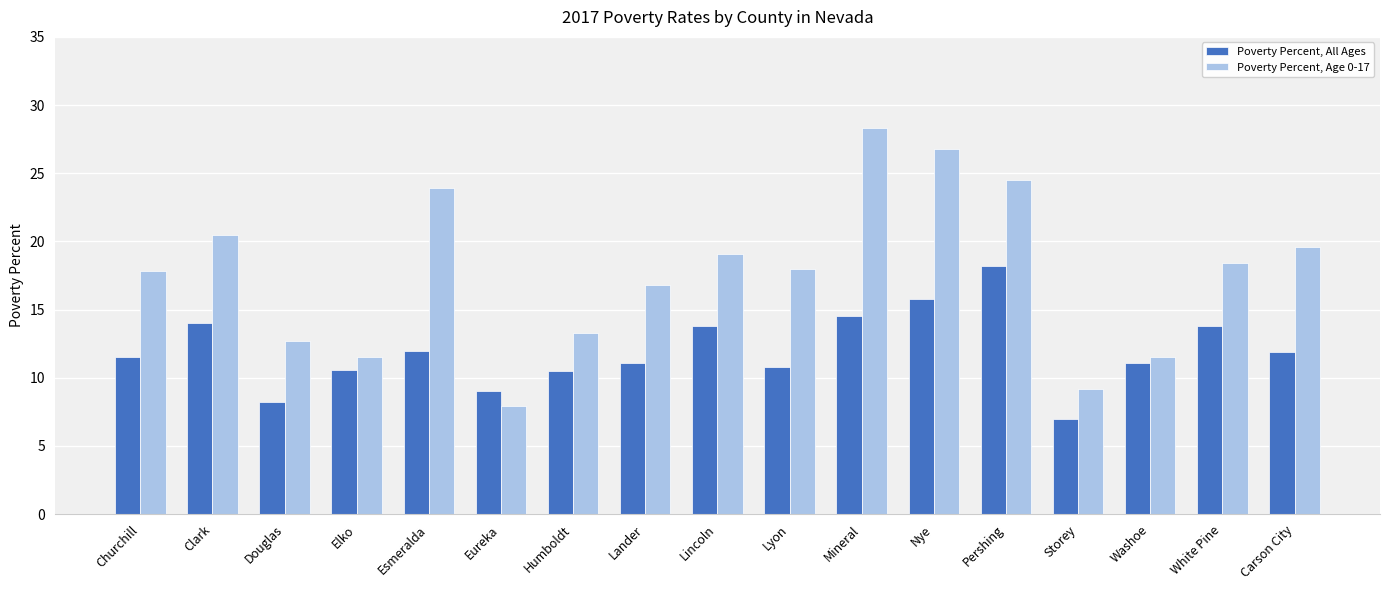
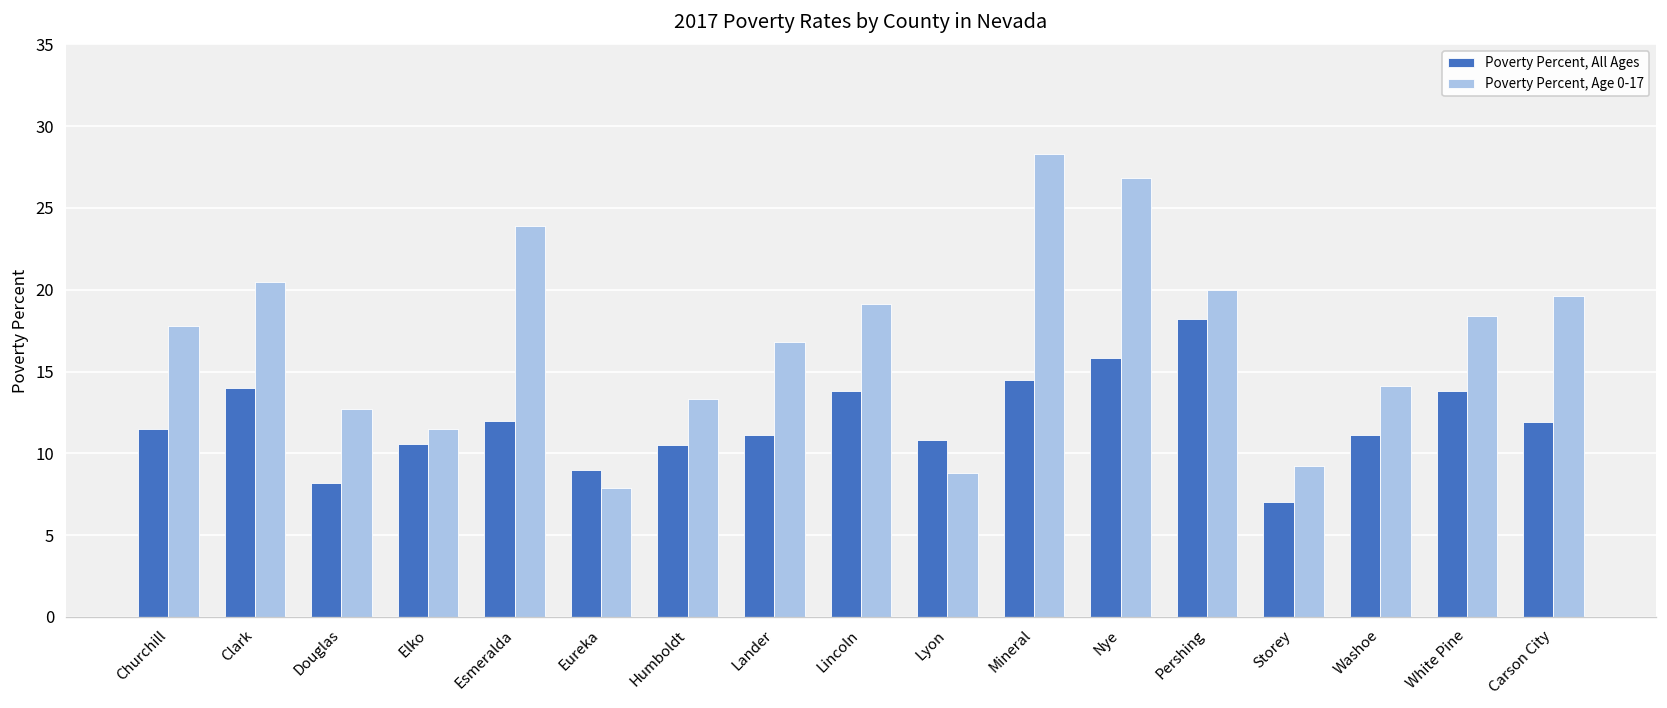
  {
    "Poverty Percent, All Ages": {
      "Churchill": 11.5,
      "Clark": 14.0,
      "Douglas": 8.2,
      "Elko": 10.6,
      "Esmeralda": 12.0,
      "Eureka": 9.0,
      "Humboldt": 10.5,
      "Lander": 11.1,
      "Lincoln": 13.8,
      "Lyon": 10.8,
      "Mineral": 14.5,
      "Nye": 15.8,
      "Pershing": 18.2,
      "Storey": 7.0,
      "Washoe": 11.1,
      "White Pine": 13.8,
      "Carson City": 11.9
    },
    "Poverty Percent, Age 0-17": {
      "Churchill": 17.8,
      "Clark": 20.5,
      "Douglas": 12.7,
      "Elko": 11.5,
      "Esmeralda": 23.9,
      "Eureka": 7.9,
      "Humboldt": 13.3,
      "Lander": 16.8,
      "Lincoln": 19.1,
-     "Lyon": 18.0,
+     "Lyon": 8.8,
      "Mineral": 28.3,
      "Nye": 26.8,
-     "Pershing": 24.5,
+     "Pershing": 20.0,
      "Storey": 9.2,
-     "Washoe": 11.5,
+     "Washoe": 14.1,
      "White Pine": 18.4,
      "Carson City": 19.6
    }
  }
